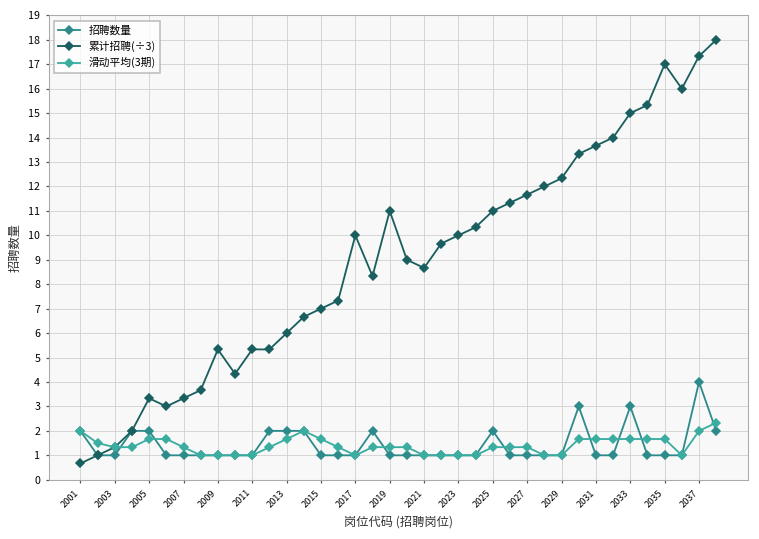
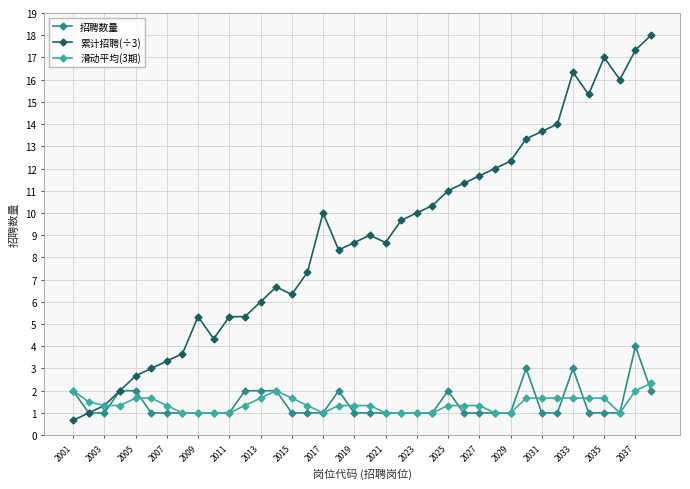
  {
    "累计招聘(÷3)": {
      "2001": 0.7,
-     "2005": 3.3,
+     "2005": 2.7,
      "2007": 3.3,
      "2009": 5.3,
      "2011": 5.3,
      "2013": 6.0,
-     "2015": 7.0,
+     "2015": 6.3,
      "2017": 10.0,
-     "2019": 11.0,
+     "2019": 8.7,
      "2021": 8.7,
      "2023": 10.0,
      "2025": 11.0,
      "2027": 11.7,
      "2029": 12.3,
      "2031": 13.7,
-     "2033": 15.0,
+     "2033": 16.3,
      "2035": 17.0,
      "2037": 17.3
    }
  }
